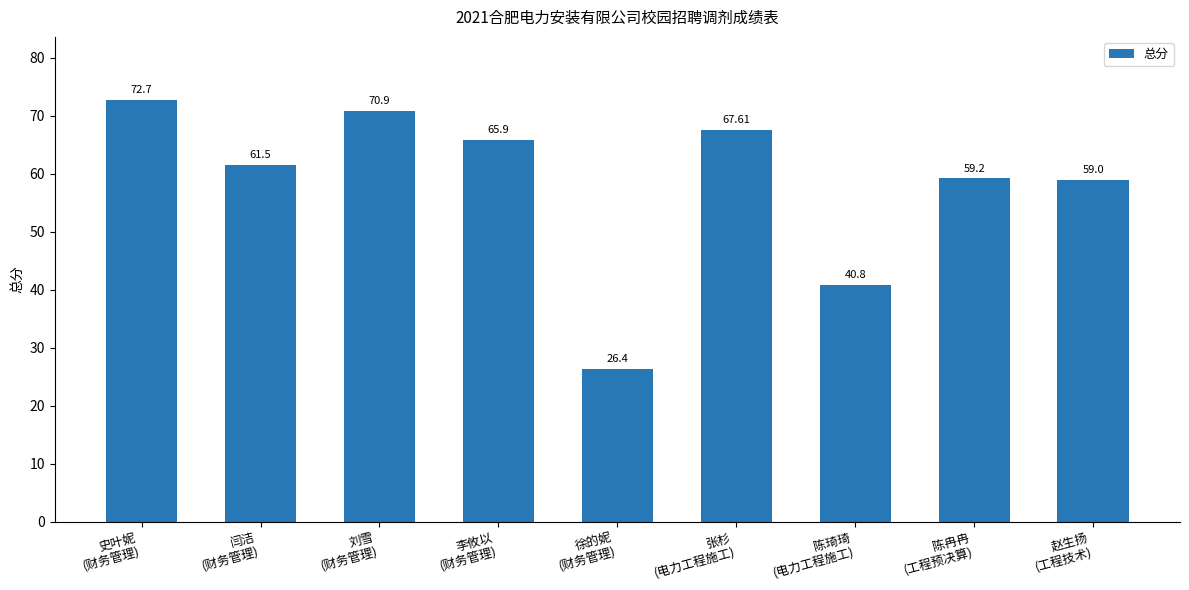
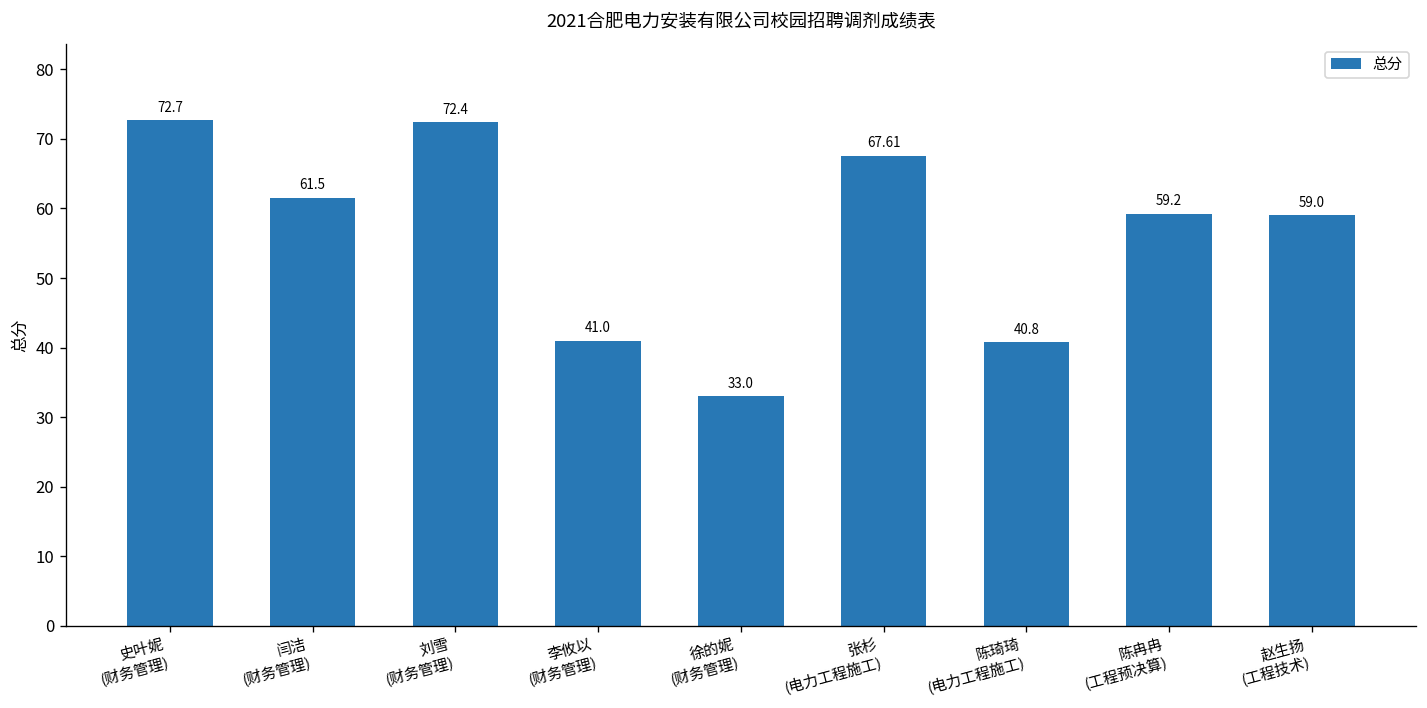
  {
    "史叶妮 (财务管理)": 72.7,
    "闫洁 (财务管理)": 61.5,
-   "刘雪 (财务管理)": 70.9,
-   "李攸以 (财务管理)": 65.9,
-   "徐的妮 (财务管理)": 26.4,
+   "刘雪 (财务管理)": 72.4,
+   "李攸以 (财务管理)": 41.0,
+   "徐的妮 (财务管理)": 33.0,
    "张杉 (电力工程施工)": 67.61,
    "陈琦琦 (电力工程施工)": 40.8,
    "陈冉冉 (工程预决算)": 59.2,
    "赵生扬 (工程技术)": 59.0
  }
